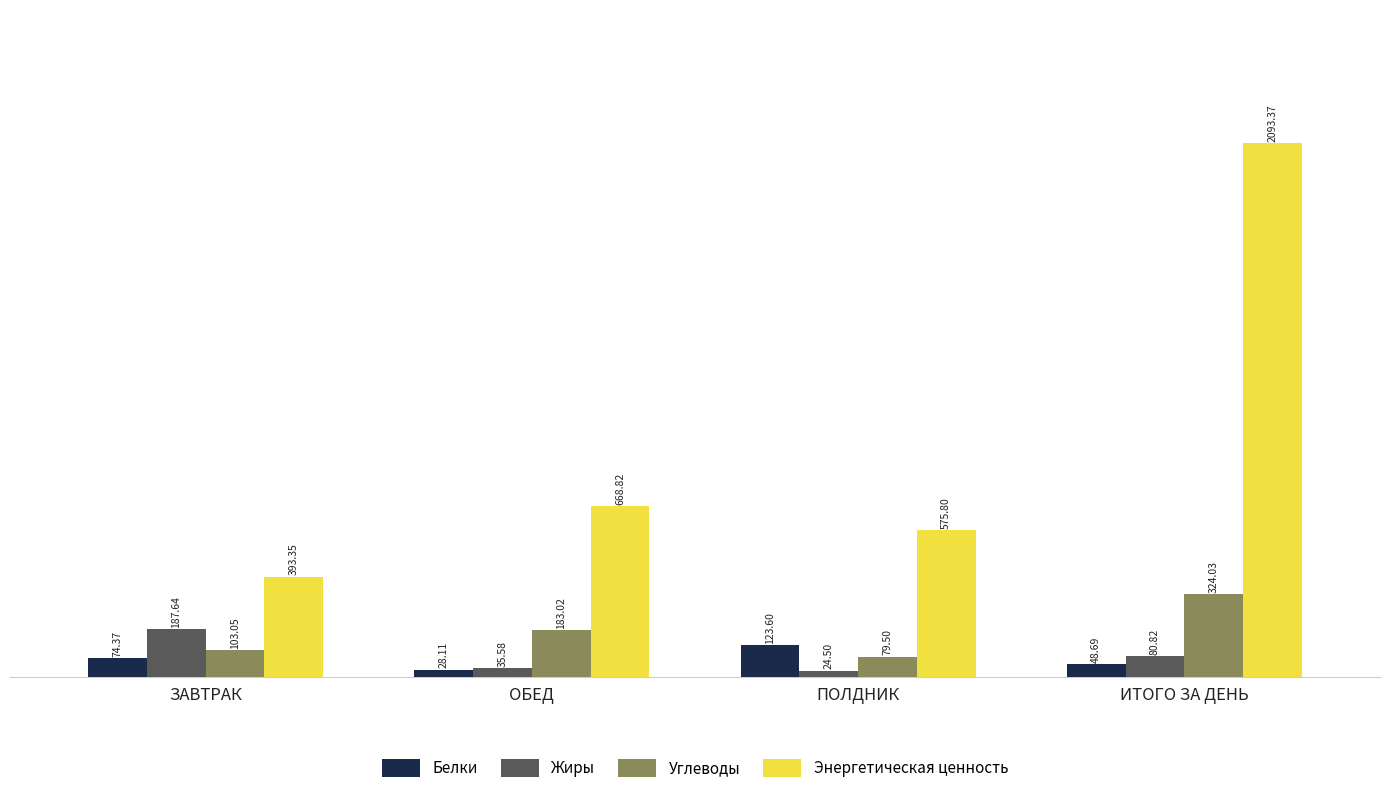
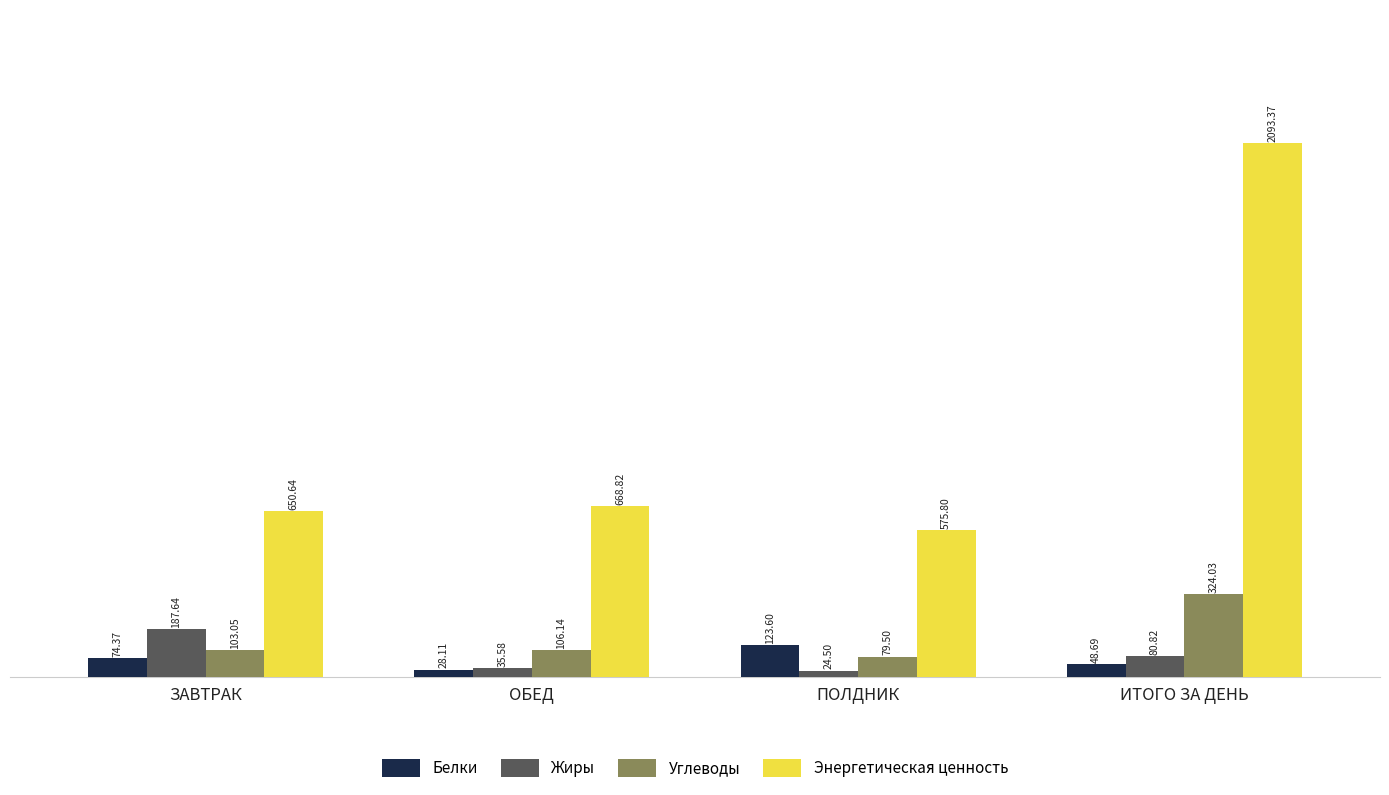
  {
    "Белки": {
      "ЗАВТРАК": 74.37,
      "ОБЕД": 28.11,
      "ПОЛДНИК": 123.60,
      "ИТОГО ЗА ДЕНЬ": 48.69
    },
    "Жиры": {
      "ЗАВТРАК": 187.64,
      "ОБЕД": 35.58,
      "ПОЛДНИК": 24.50,
      "ИТОГО ЗА ДЕНЬ": 80.82
    },
    "Углеводы": {
      "ЗАВТРАК": 103.05,
-     "ОБЕД": 183.02,
+     "ОБЕД": 106.14,
      "ПОЛДНИК": 79.50,
      "ИТОГО ЗА ДЕНЬ": 324.03
    },
    "Энергетическая ценность": {
-     "ЗАВТРАК": 393.35,
+     "ЗАВТРАК": 650.64,
      "ОБЕД": 668.82,
      "ПОЛДНИК": 575.80,
      "ИТОГО ЗА ДЕНЬ": 2093.37
    }
  }
